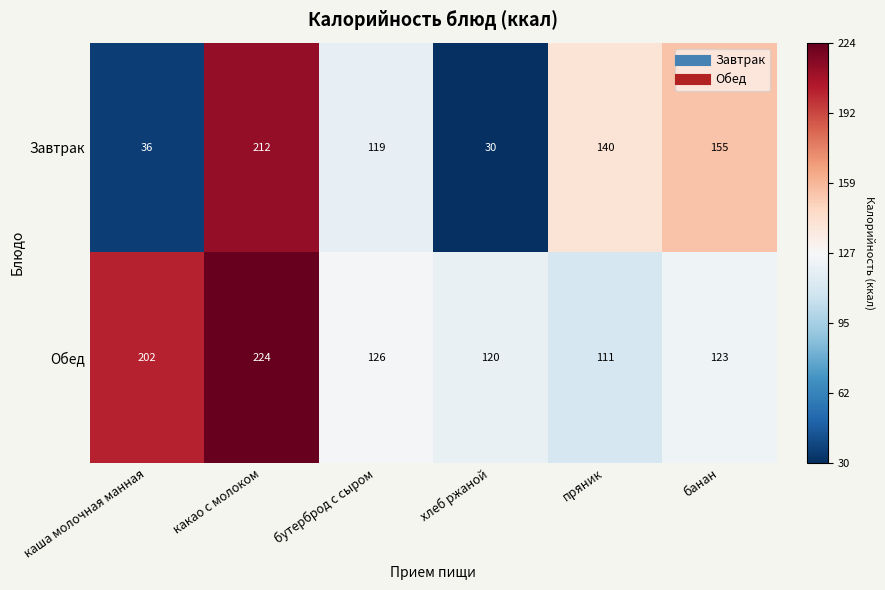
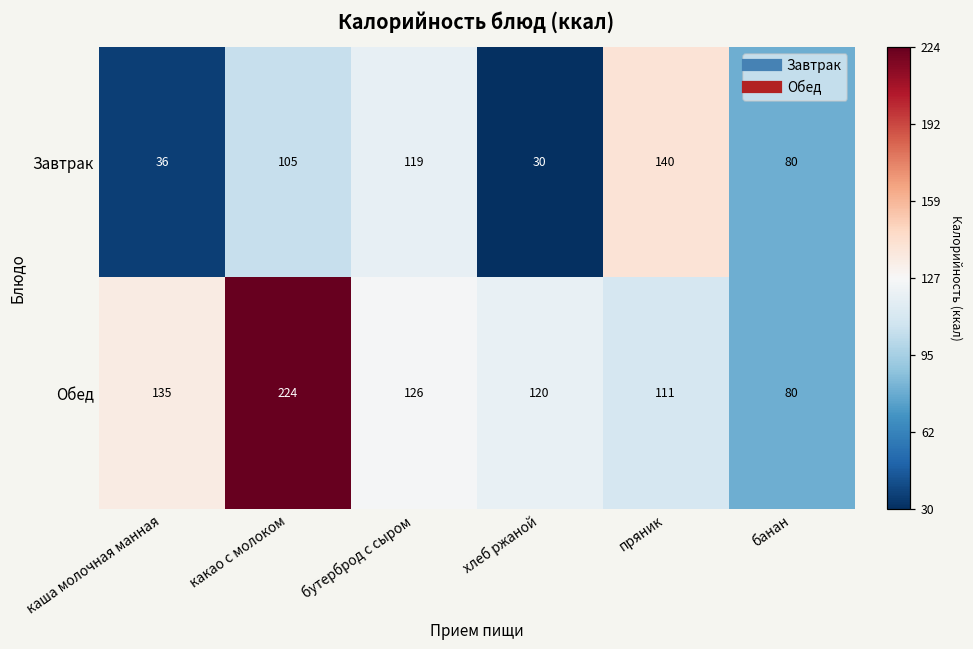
  {
    "Завтрак": {
      "каша молочная манная": 36,
-     "какао с молоком": 212,
+     "какао с молоком": 105,
      "бутерброд с сыром": 119,
      "хлеб ржаной": 30,
      "пряник": 140,
-     "банан": 155
+     "банан": 80
    },
    "Обед": {
-     "каша молочная манная": 202,
+     "каша молочная манная": 135,
      "какао с молоком": 224,
      "бутерброд с сыром": 126,
      "хлеб ржаной": 120,
      "пряник": 111,
-     "банан": 123
+     "банан": 80
    }
  }
